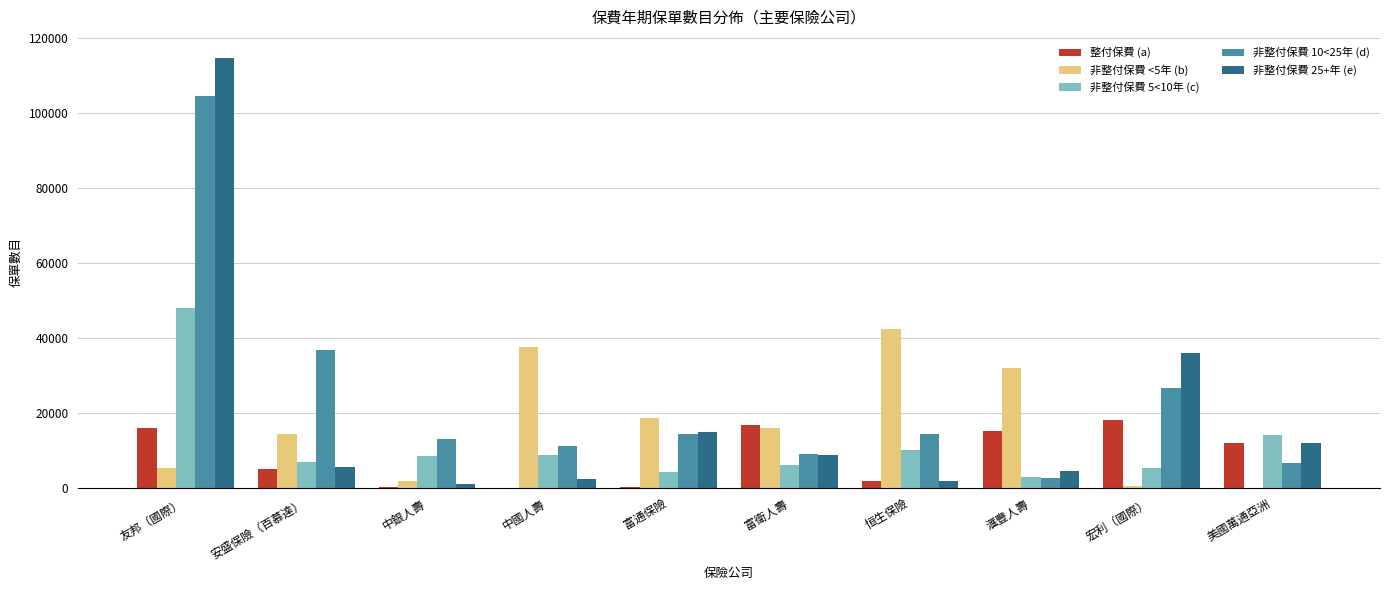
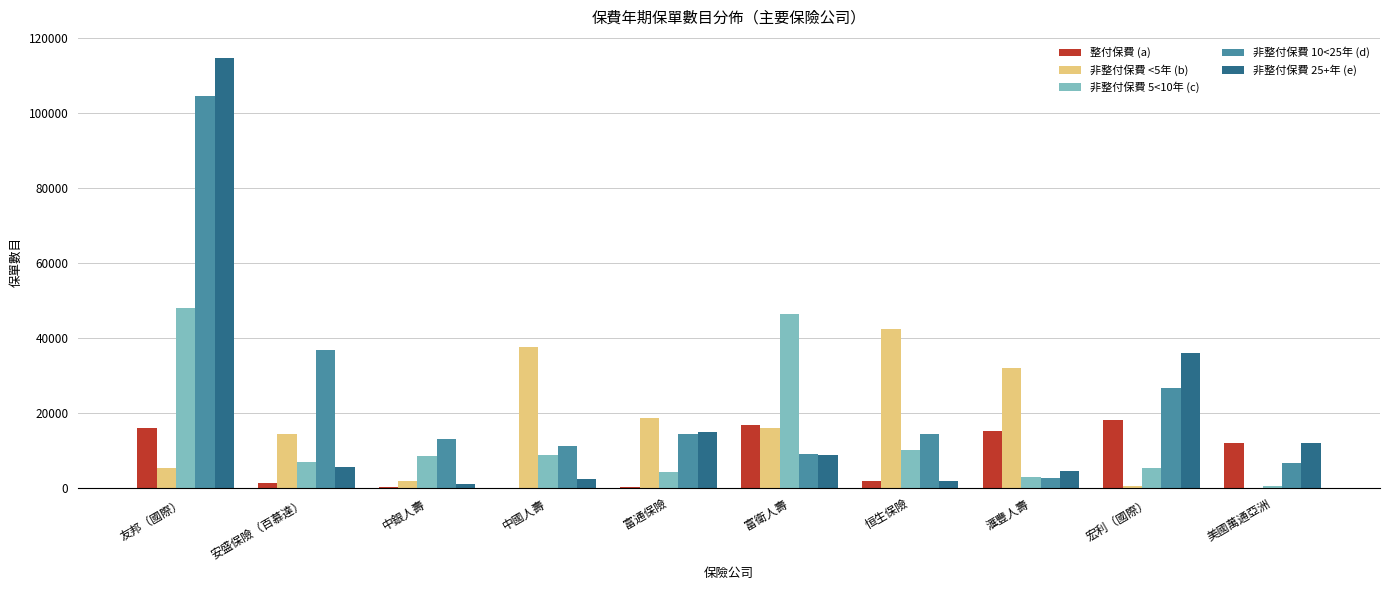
  {
    "整付保費 (a)": {
      "友邦（國際）": 16000,
-     "安盛保險（百慕達）": 5000,
+     "安盛保險（百慕達）": 1000,
      "富衛人壽": 17000,
      "恒生保險": 2000,
      "滙豐人壽": 15000,
      "宏利（國際）": 18000,
      "美國萬通亞洲": 12000
    },
    "非整付保費 <5年 (b)": {
      "友邦（國際）": 5000,
      "安盛保險（百慕達）": 14000,
      "中銀人壽": 2000,
      "中國人壽": 37000,
      "富通保險": 19000,
      "富衛人壽": 16000,
      "恒生保險": 42000,
      "滙豐人壽": 32000,
      "美國萬通亞洲": 0
    },
    "非整付保費 5<10年 (c)": {
      "友邦（國際）": 48000,
      "安盛保險（百慕達）": 7000,
      "中銀人壽": 9000,
      "中國人壽": 9000,
      "富通保險": 4000,
-     "富衛人壽": 6000,
+     "富衛人壽": 46000,
      "恒生保險": 10000,
      "滙豐人壽": 3000,
      "宏利（國際）": 5000,
-     "美國萬通亞洲": 14000
+     "美國萬通亞洲": 1000
    }
  }
